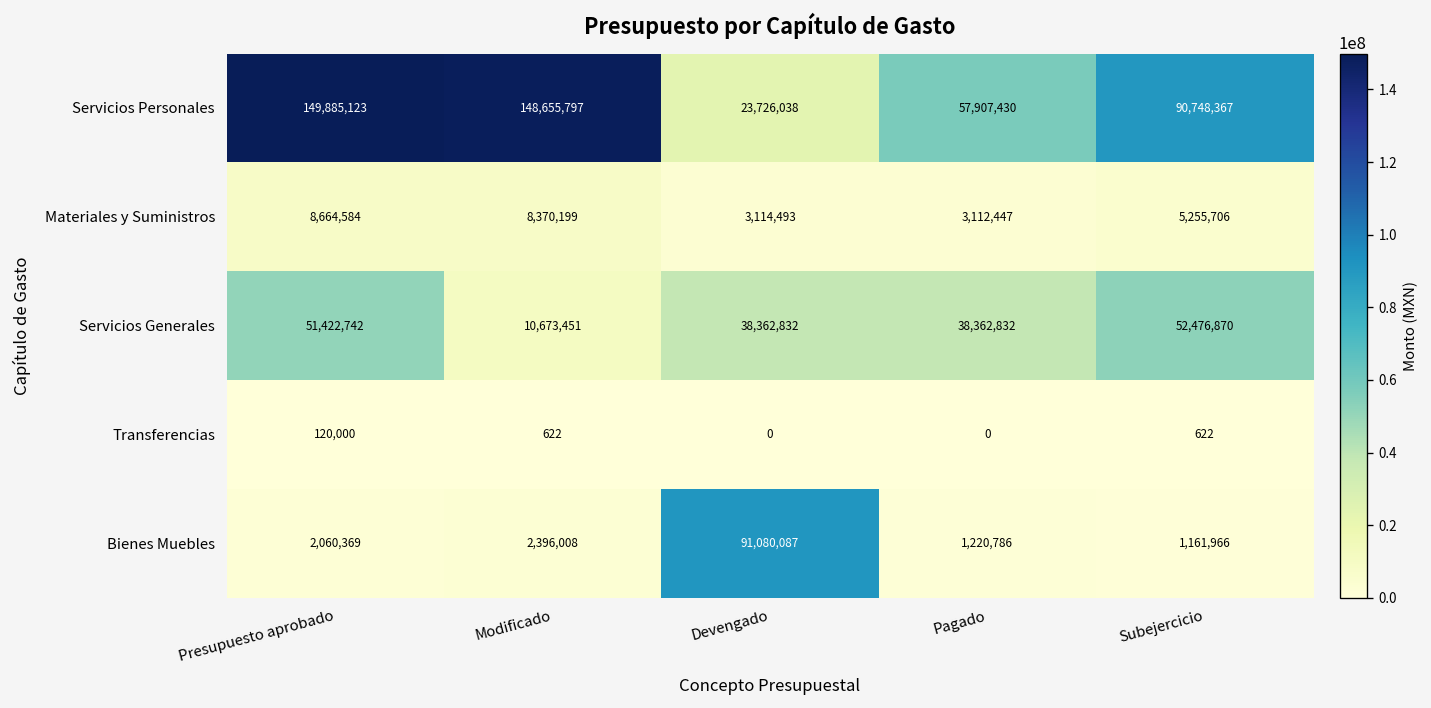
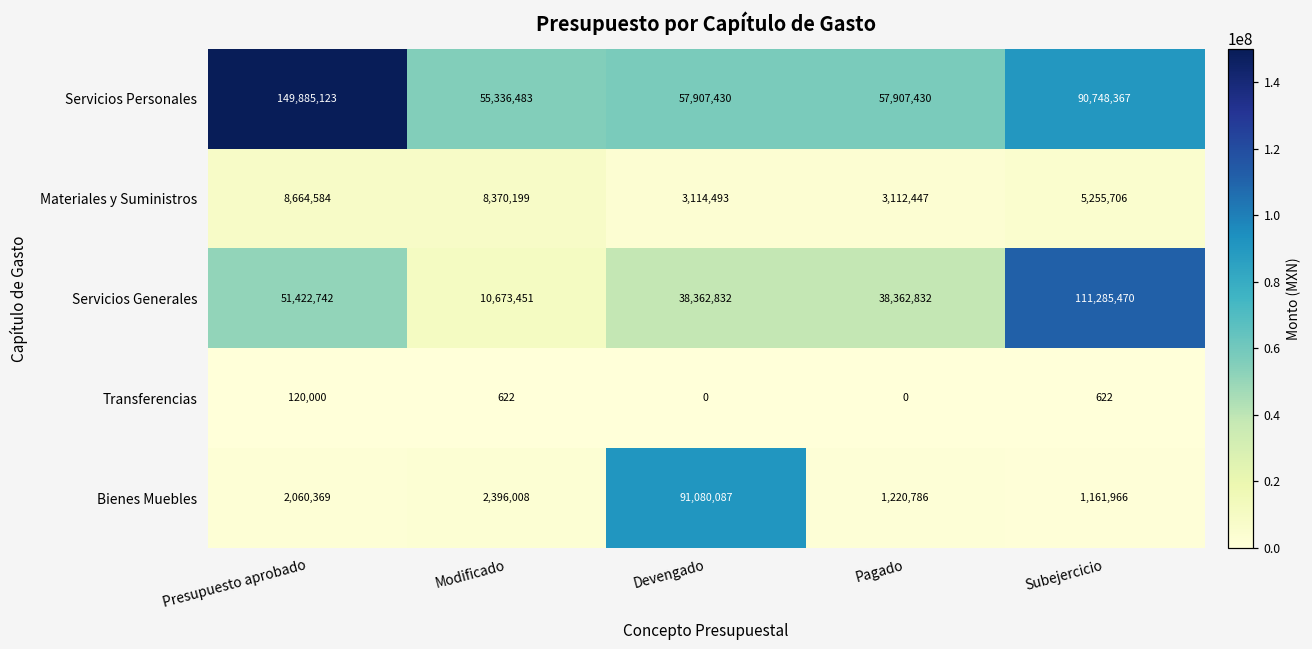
  {
    "Servicios Personales": {
      "Presupuesto aprobado": "149,885,123",
-     "Modificado": "148,655,797",
-     "Devengado": "23,726,038",
+     "Modificado": "55,336,483",
+     "Devengado": "57,907,430",
      "Pagado": "57,907,430",
      "Subejercicio": "90,748,367"
    },
    "Materiales y Suministros": {
      "Presupuesto aprobado": "8,664,584",
      "Modificado": "8,370,199",
      "Devengado": "3,114,493",
      "Pagado": "3,112,447",
      "Subejercicio": "5,255,706"
    },
    "Servicios Generales": {
      "Presupuesto aprobado": "51,422,742",
      "Modificado": "10,673,451",
      "Devengado": "38,362,832",
      "Pagado": "38,362,832",
-     "Subejercicio": "52,476,870"
+     "Subejercicio": "111,285,470"
    },
    "Transferencias": {
      "Presupuesto aprobado": "120,000",
      "Modificado": "622",
      "Devengado": "0",
      "Pagado": "0",
      "Subejercicio": "622"
    },
    "Bienes Muebles": {
      "Presupuesto aprobado": "2,060,369",
      "Modificado": "2,396,008",
      "Devengado": "91,080,087",
      "Pagado": "1,220,786",
      "Subejercicio": "1,161,966"
    }
  }
